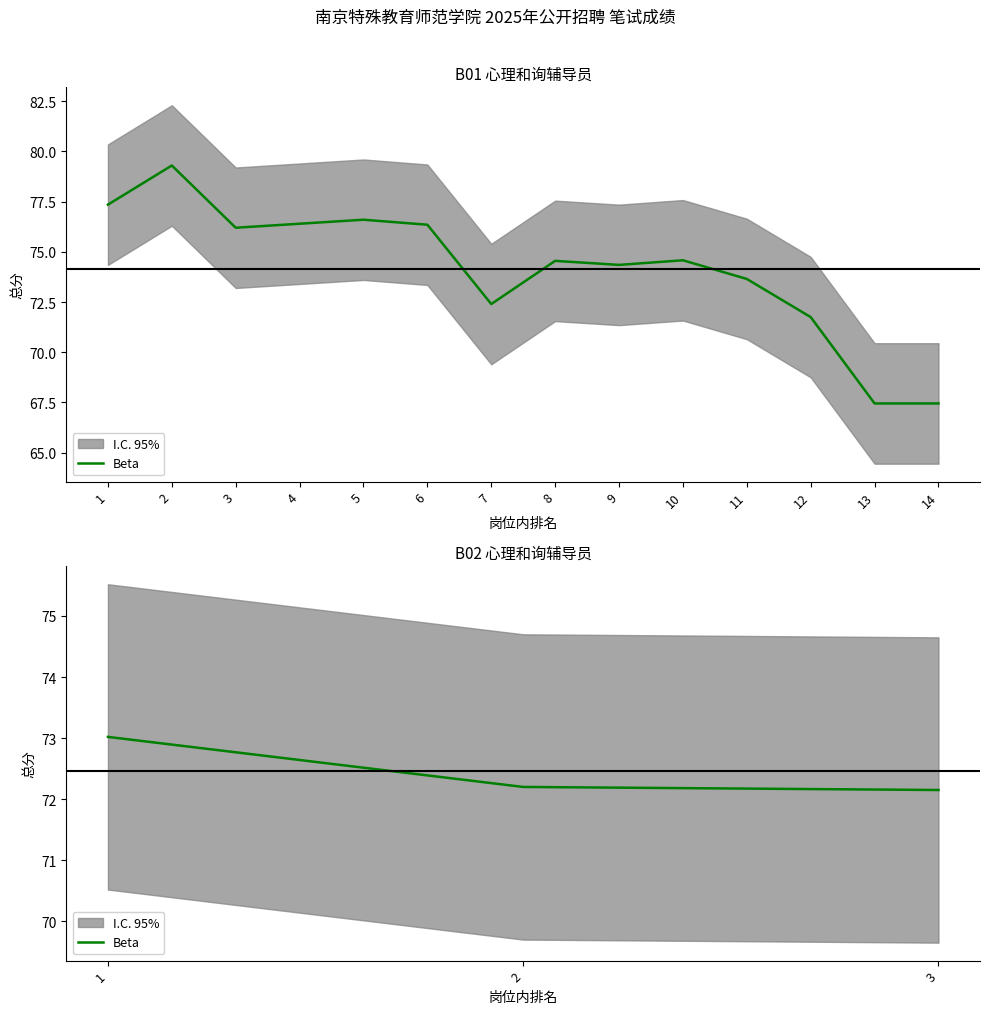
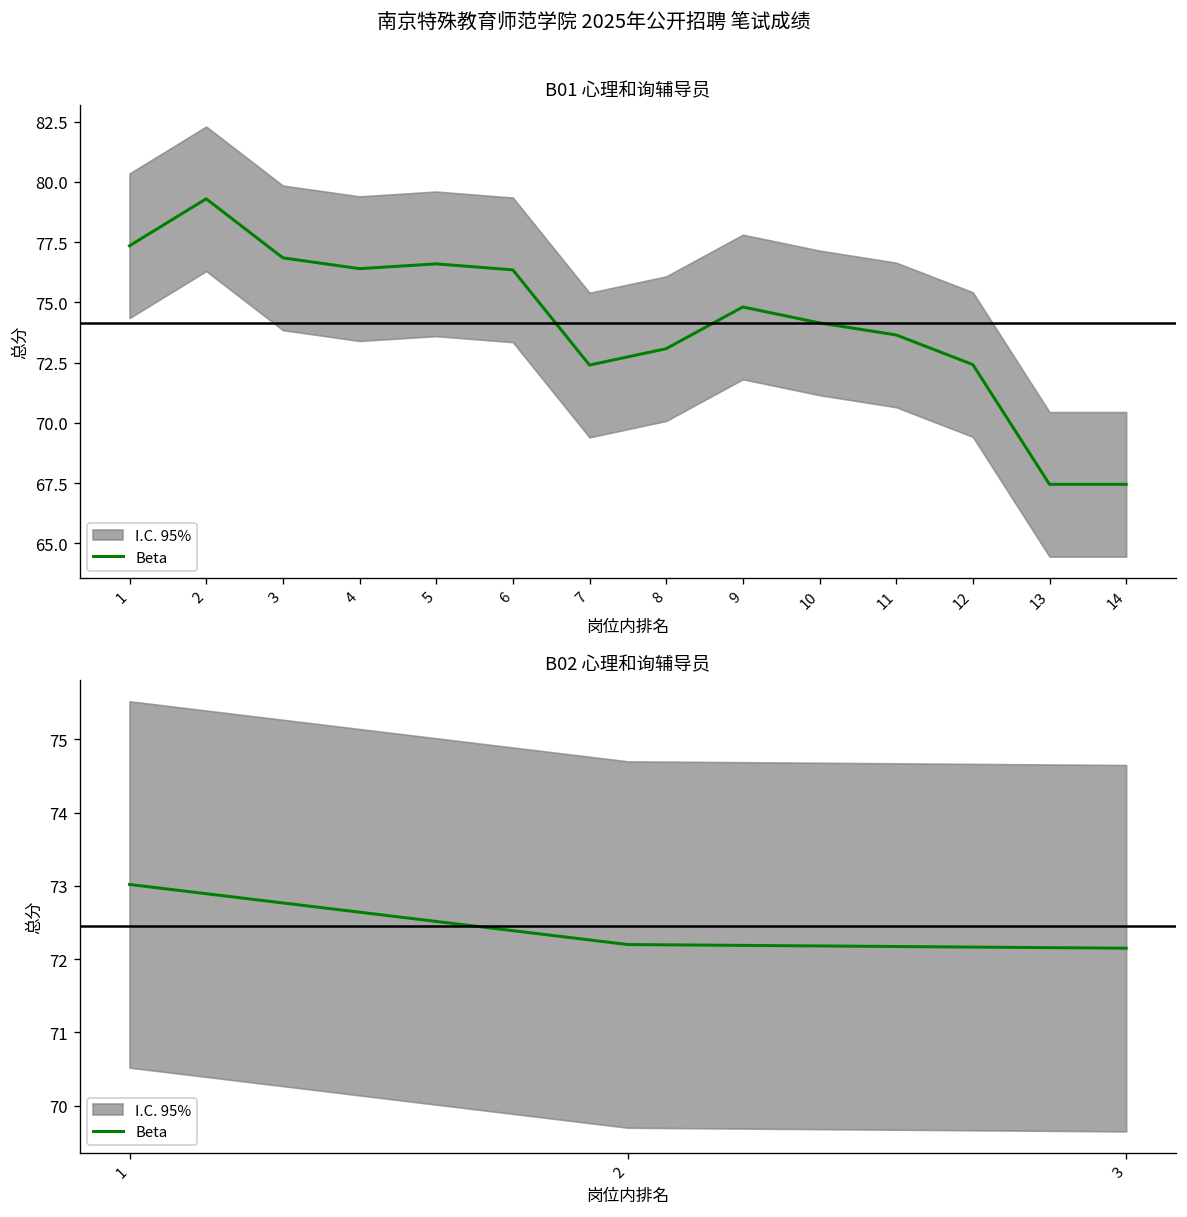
  {
    "B01 心理和询辅导员": {
      "Beta": {
        "1": 77.4,
        "2": 79.3,
-       "3": 76.2,
+       "3": 76.9,
        "4": 76.4,
        "5": 76.6,
        "6": 76.4,
        "7": 72.4,
-       "8": 74.6,
-       "9": 74.4,
-       "10": 74.6,
+       "8": 73.1,
+       "9": 74.8,
+       "10": 74.2,
        "11": 73.7,
-       "12": 71.8,
+       "12": 72.4,
        "13": 67.5,
        "14": 67.5
      }
    },
    "B02 心理和询辅导员": {
      "Beta": {
        "1": 73.0,
        "2": 72.2,
        "3": 72.2
      }
    }
  }
